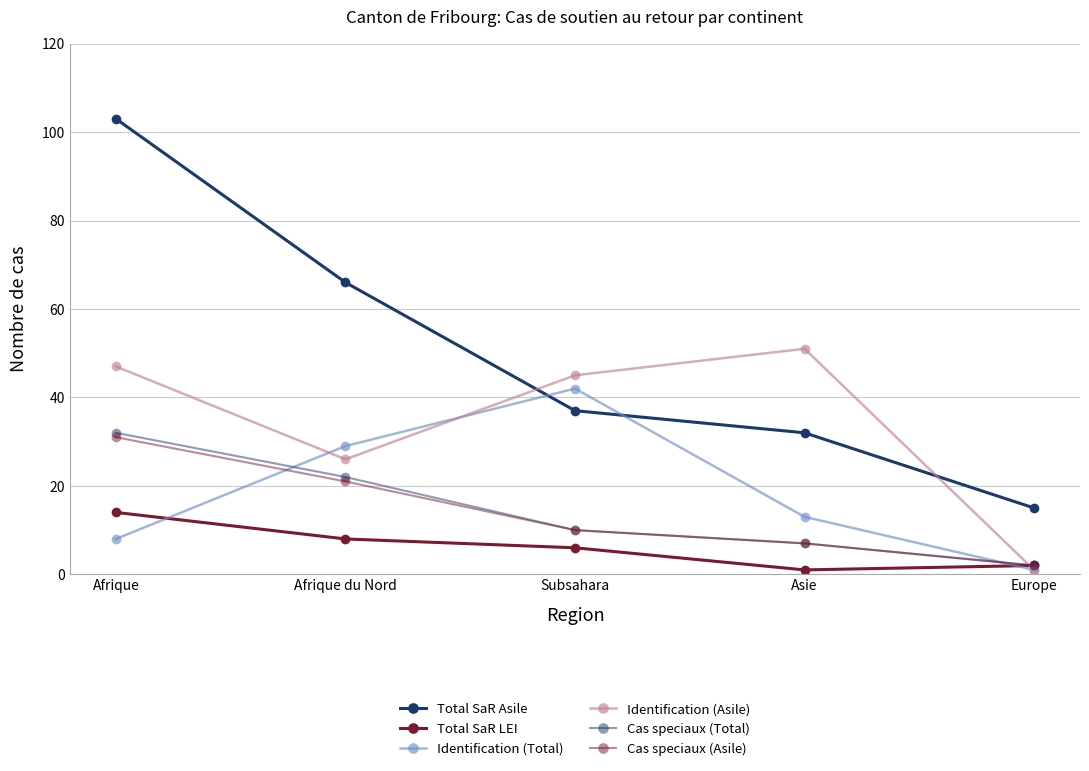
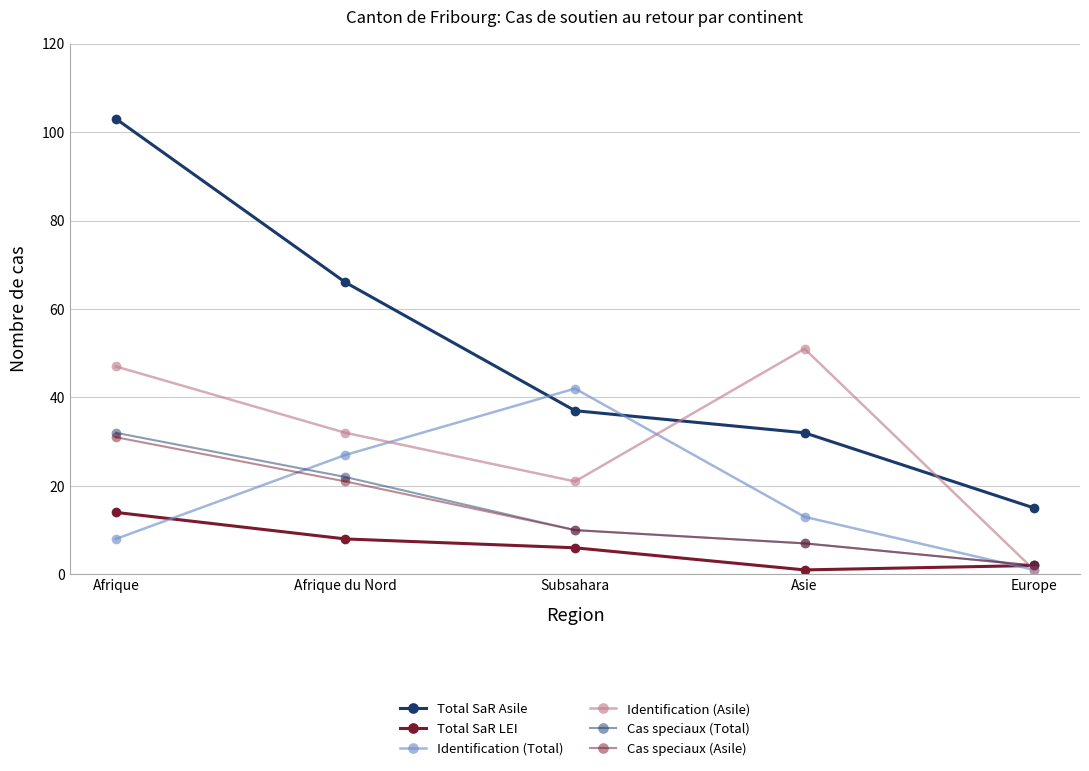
  {
    "Identification (Total)": {
      "Afrique": 8,
-     "Afrique du Nord": 29,
+     "Afrique du Nord": 27,
      "Subsahara": 42,
      "Asie": 13
    },
    "Identification (Asile)": {
      "Afrique": 47,
-     "Afrique du Nord": 26,
-     "Subsahara": 45,
+     "Afrique du Nord": 32,
+     "Subsahara": 21,
      "Asie": 51
    }
  }
